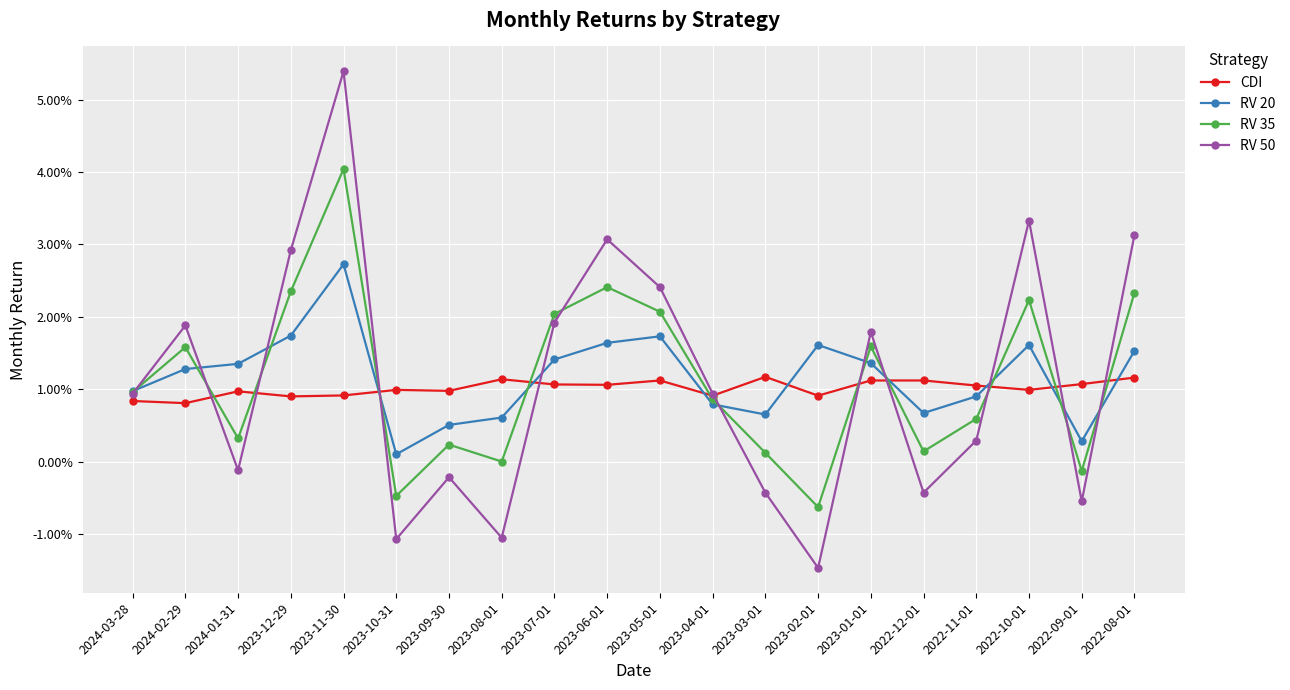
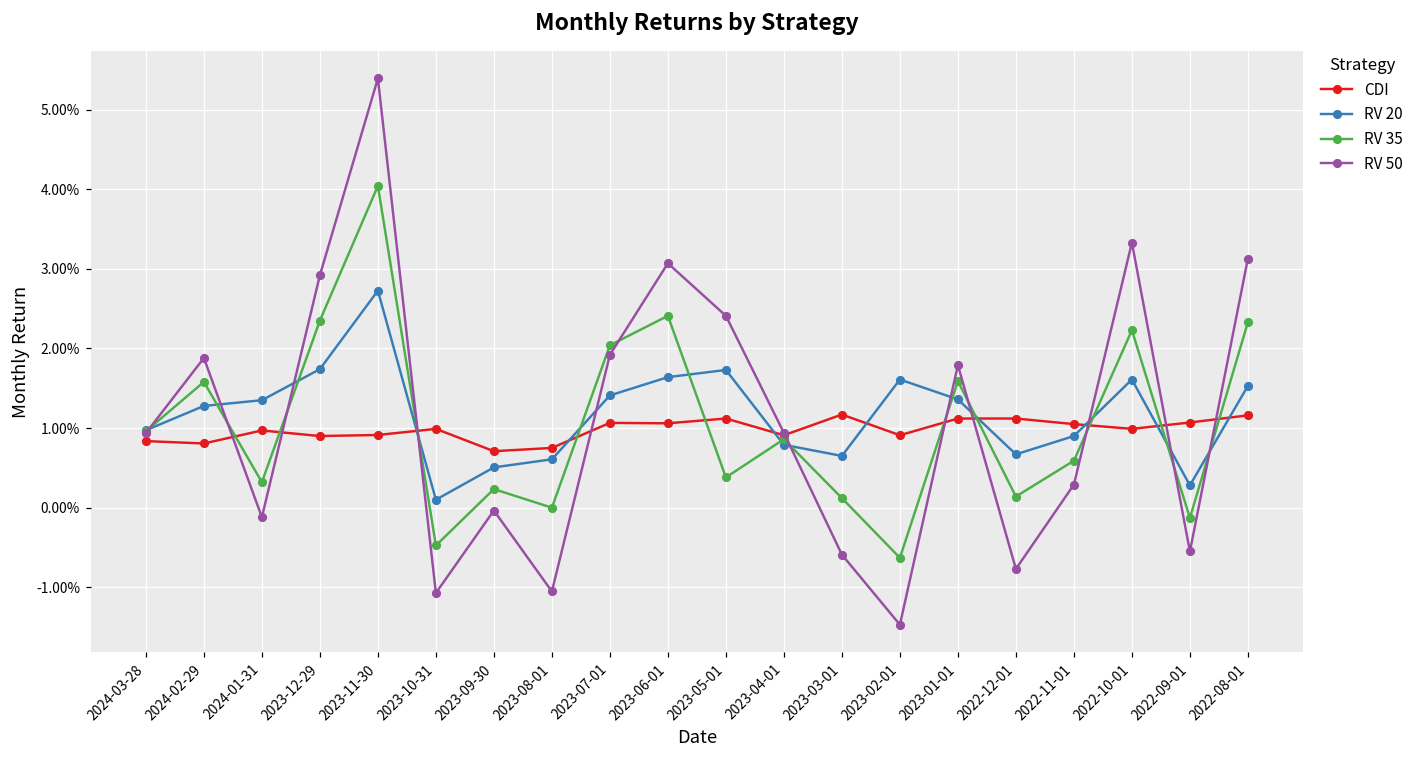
  {
    "CDI": {
      "2024-03-28": "0.8%",
      "2024-02-29": "0.8%",
      "2024-01-31": "1.0%",
      "2023-12-29": "0.9%",
      "2023-11-30": "0.9%",
      "2023-10-31": "1.0%",
-     "2023-09-30": "1.0%",
-     "2023-08-01": "1.1%",
+     "2023-09-30": "0.7%",
+     "2023-08-01": "0.8%",
      "2023-07-01": "1.1%",
      "2023-06-01": "1.1%",
      "2023-05-01": "1.1%",
      "2023-03-01": "1.2%",
      "2023-02-01": "0.9%",
      "2023-01-01": "1.1%",
      "2022-12-01": "1.1%",
      "2022-11-01": "1.1%",
      "2022-10-01": "1.0%",
      "2022-09-01": "1.1%",
      "2022-08-01": "1.2%"
    },
    "RV 20": {
      "2024-02-29": "1.3%",
      "2024-01-31": "1.4%",
      "2023-12-29": "1.7%",
      "2023-11-30": "2.7%",
      "2023-10-31": "0.1%",
      "2023-09-30": "0.5%",
      "2023-08-01": "0.6%",
      "2023-07-01": "1.4%",
      "2023-06-01": "1.6%",
      "2023-05-01": "1.7%",
      "2023-04-01": "0.8%",
      "2023-03-01": "0.7%",
      "2023-02-01": "1.6%",
      "2023-01-01": "1.4%",
      "2022-12-01": "0.7%",
      "2022-11-01": "0.9%",
      "2022-10-01": "1.6%",
      "2022-09-01": "0.3%",
      "2022-08-01": "1.5%"
    },
    "RV 35": {
      "2024-02-29": "1.6%",
      "2024-01-31": "0.3%",
      "2023-12-29": "2.4%",
      "2023-11-30": "4.0%",
      "2023-10-31": "-0.5%",
      "2023-09-30": "0.2%",
      "2023-08-01": "0.0%",
      "2023-07-01": "2.0%",
      "2023-06-01": "2.4%",
-     "2023-05-01": "2.1%",
+     "2023-05-01": "0.4%",
      "2023-04-01": "0.9%",
      "2023-03-01": "0.1%",
      "2023-02-01": "-0.6%",
      "2023-01-01": "1.6%",
      "2022-12-01": "0.1%",
      "2022-11-01": "0.6%",
      "2022-10-01": "2.2%",
      "2022-09-01": "-0.1%",
      "2022-08-01": "2.3%"
    },
    "RV 50": {
      "2024-02-29": "1.9%",
      "2024-01-31": "-0.1%",
      "2023-12-29": "2.9%",
      "2023-11-30": "5.4%",
      "2023-10-31": "-1.1%",
-     "2023-09-30": "-0.2%",
+     "2023-09-30": "0.0%",
      "2023-08-01": "-1.1%",
      "2023-07-01": "1.9%",
      "2023-06-01": "3.1%",
      "2023-05-01": "2.4%",
-     "2023-03-01": "-0.4%",
+     "2023-03-01": "-0.6%",
      "2023-02-01": "-1.5%",
      "2023-01-01": "1.8%",
-     "2022-12-01": "-0.4%",
+     "2022-12-01": "-0.8%",
      "2022-11-01": "0.3%",
      "2022-10-01": "3.3%",
      "2022-09-01": "-0.5%",
      "2022-08-01": "3.1%"
    }
  }
